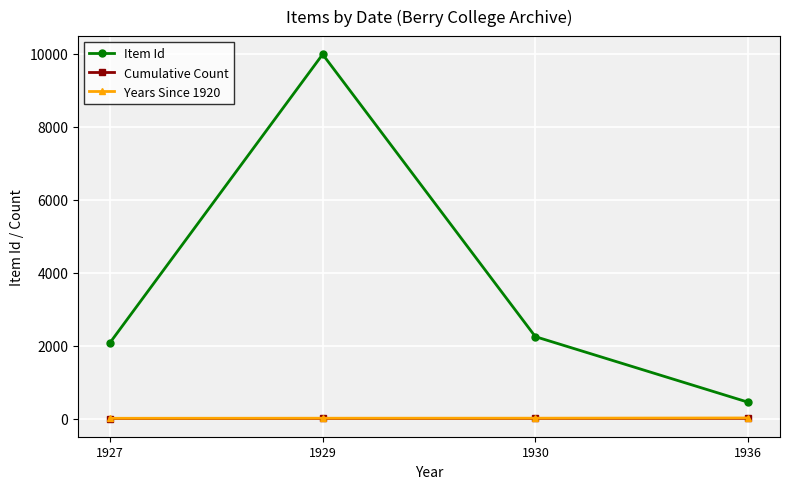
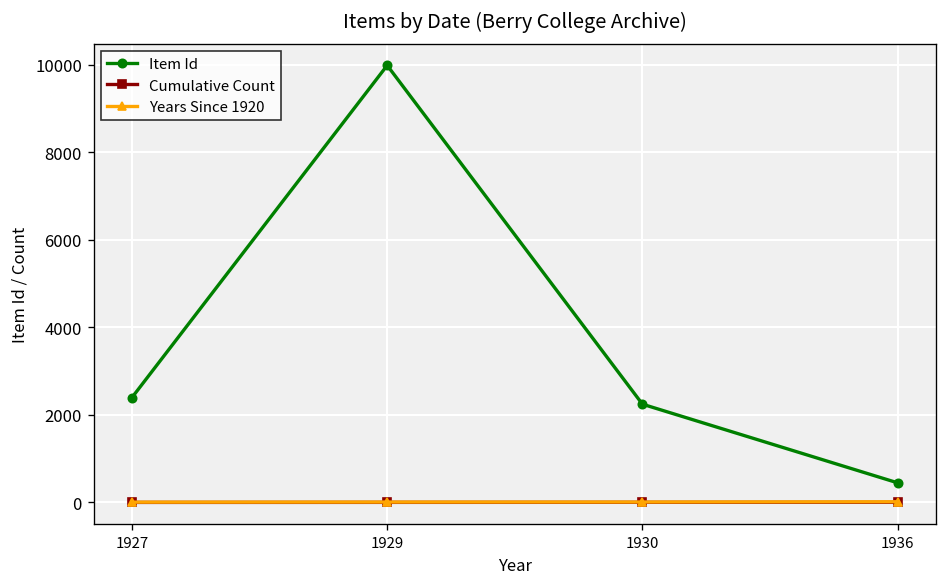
  {
    "Item Id": {
-     "1927": 2100,
+     "1927": 2400,
      "1929": 10000,
      "1930": 2200,
      "1936": 400
    }
  }
